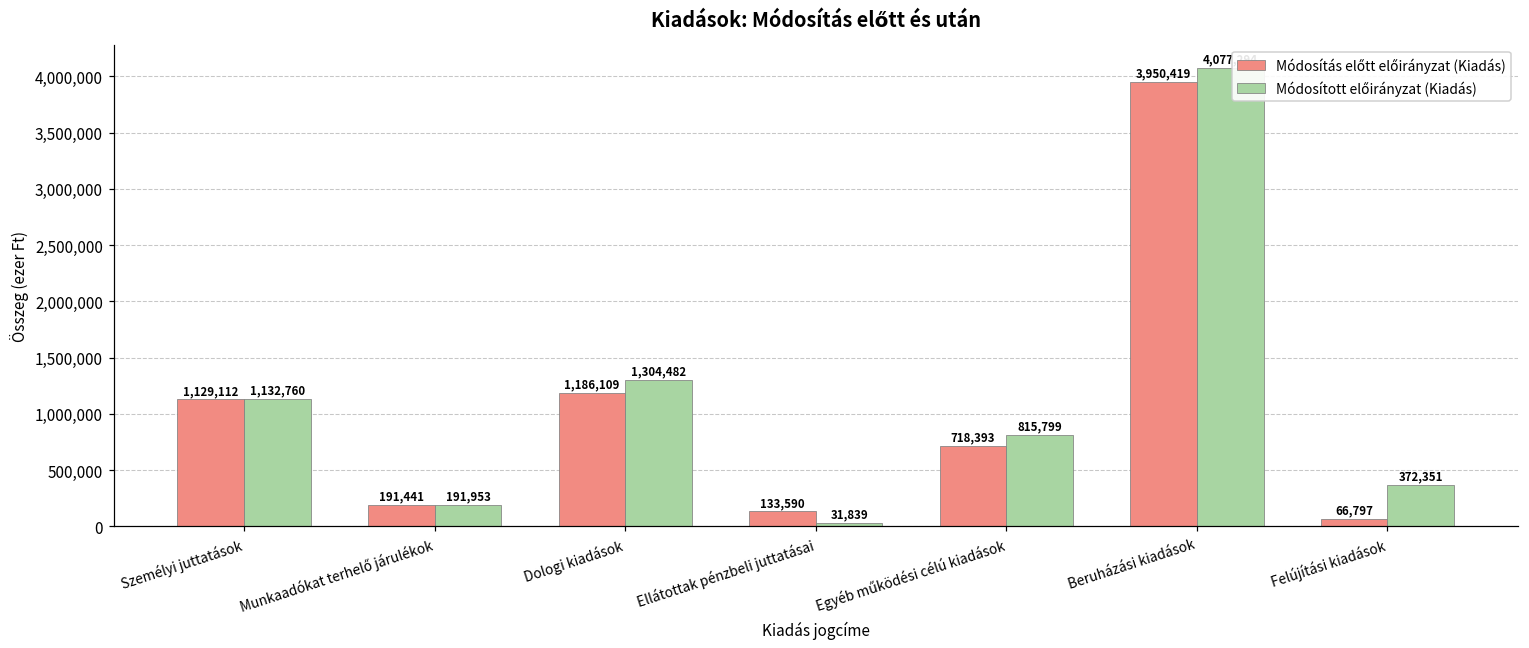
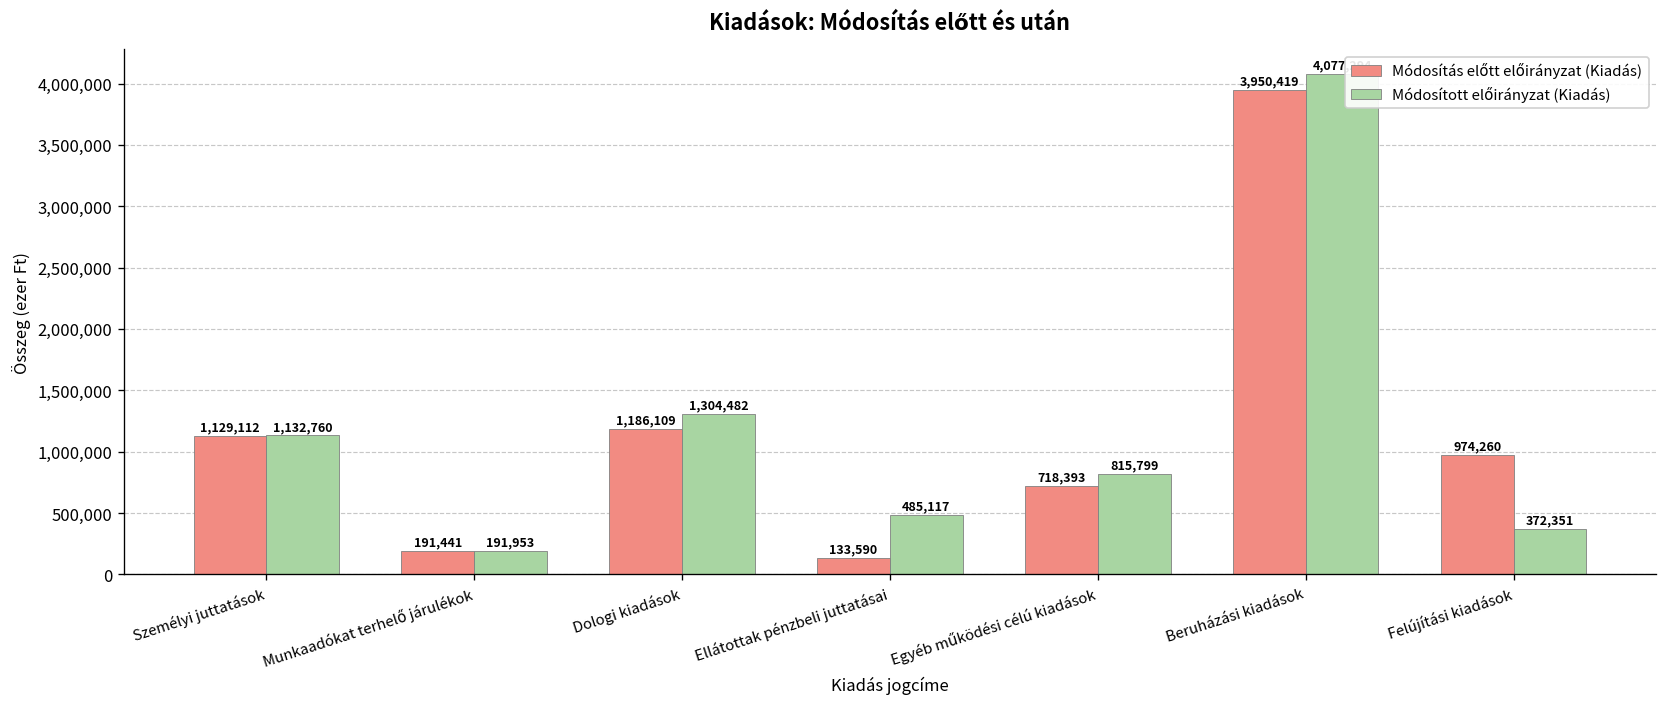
  {
    "Módosítás előtt előirányzat (Kiadás)": {
      "Személyi juttatások": "1,129,112",
      "Munkaadókat terhelő járulékok": "191,441",
      "Dologi kiadások": "1,186,109",
      "Ellátottak pénzbeli juttatásai": "133,590",
      "Egyéb működési célú kiadások": "718,393",
      "Beruházási kiadások": "3,950,419",
-     "Felújítási kiadások": "66,797"
+     "Felújítási kiadások": "974,260"
    },
    "Módosított előirányzat (Kiadás)": {
      "Személyi juttatások": "1,132,760",
      "Munkaadókat terhelő járulékok": "191,953",
      "Dologi kiadások": "1,304,482",
-     "Ellátottak pénzbeli juttatásai": "31,839",
+     "Ellátottak pénzbeli juttatásai": "485,117",
      "Egyéb működési célú kiadások": "815,799",
      "Felújítási kiadások": "372,351"
    }
  }
